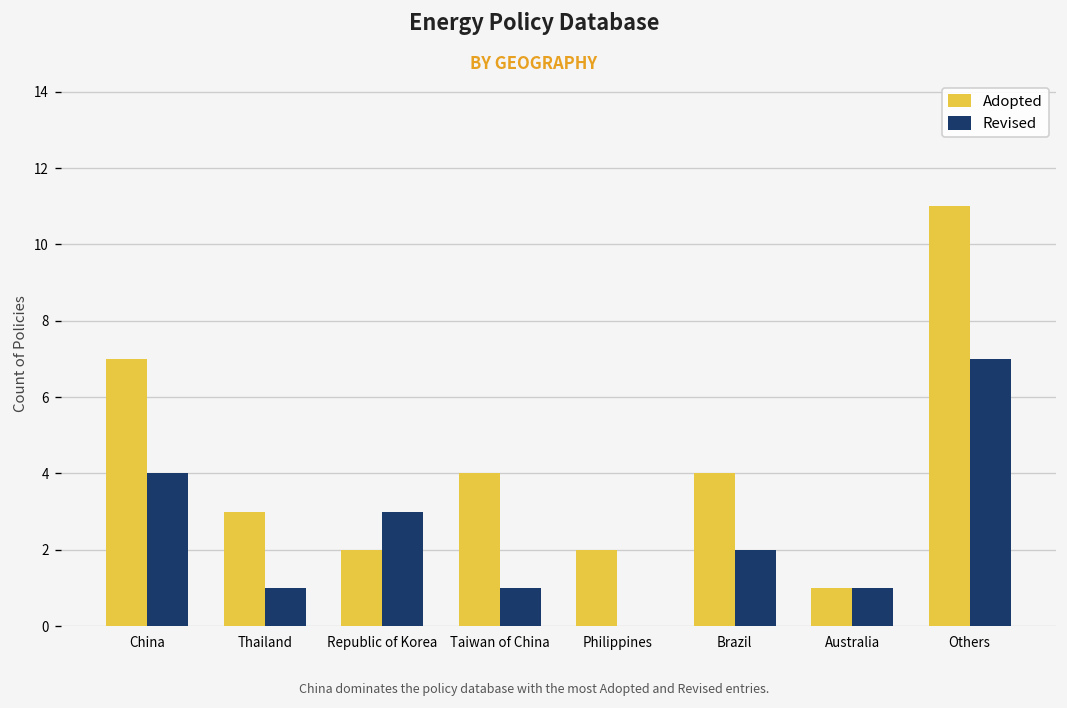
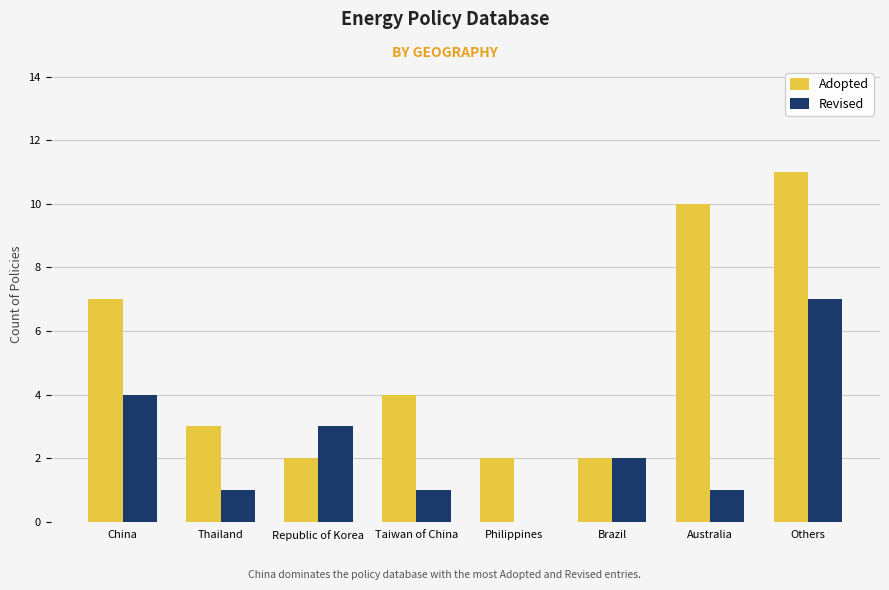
  {
    "Adopted": {
      "China": 7,
      "Thailand": 3,
      "Republic of Korea": 2,
      "Taiwan of China": 4,
      "Philippines": 2,
-     "Brazil": 4,
-     "Australia": 1,
+     "Brazil": 2,
+     "Australia": 10,
      "Others": 11
    },
    "Revised": {
      "China": 4,
      "Thailand": 1,
      "Republic of Korea": 3,
      "Taiwan of China": 1,
      "Philippines": 0,
      "Brazil": 2,
      "Australia": 1,
      "Others": 7
    }
  }
